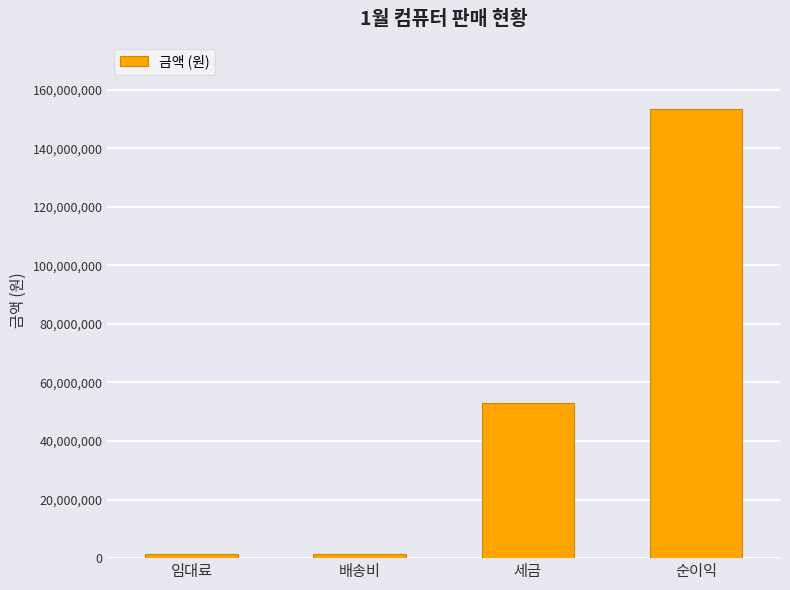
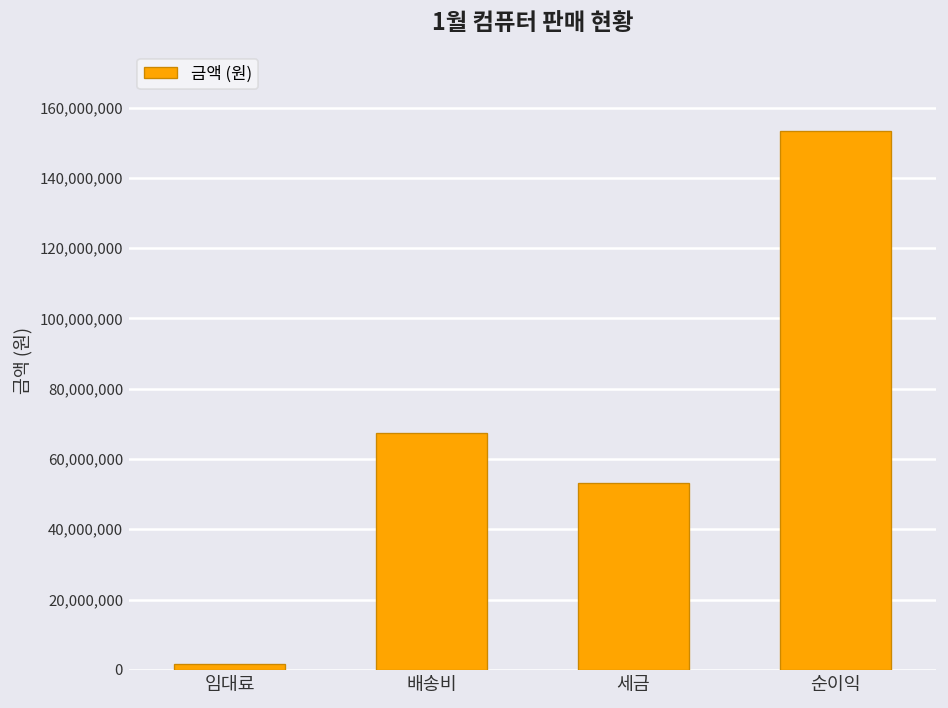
  {
    "임대료": "2,000,000",
-   "배송비": "2,000,000",
+   "배송비": "67,000,000",
    "세금": "53,000,000",
    "순이익": "153,000,000"
  }
